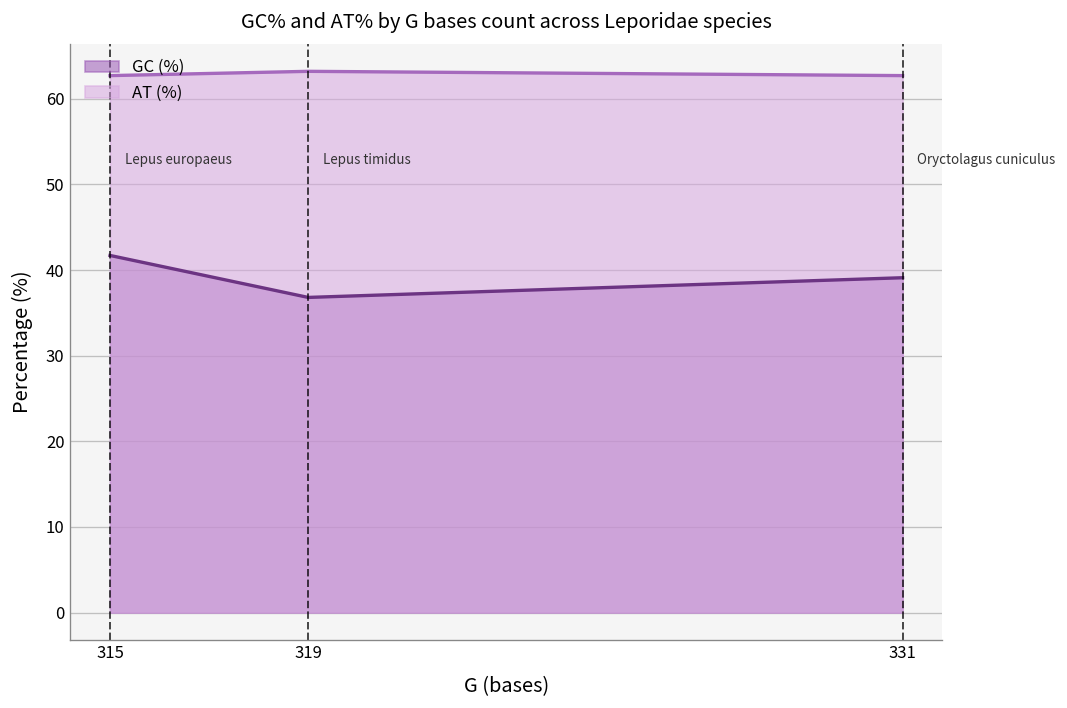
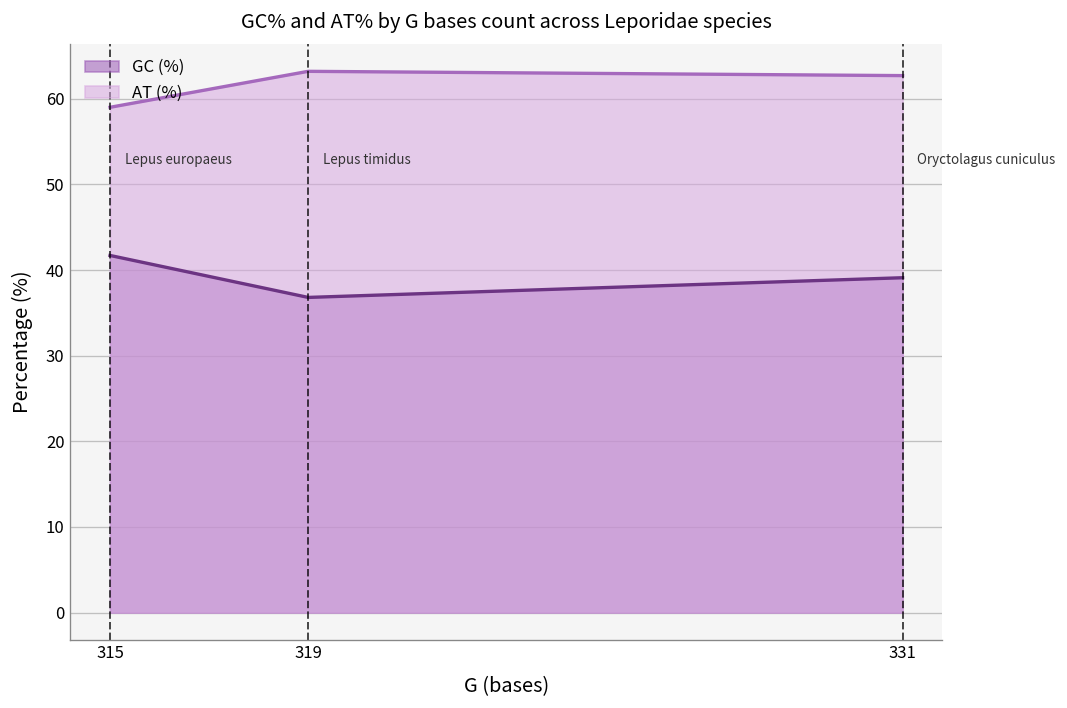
  {
    "GC (%)": {
      "315": 42,
      "319": 37,
      "331": 39
    },
    "AT (%)": {
-     "315": 63,
+     "315": 59,
      "319": 63,
      "331": 63
    }
  }
